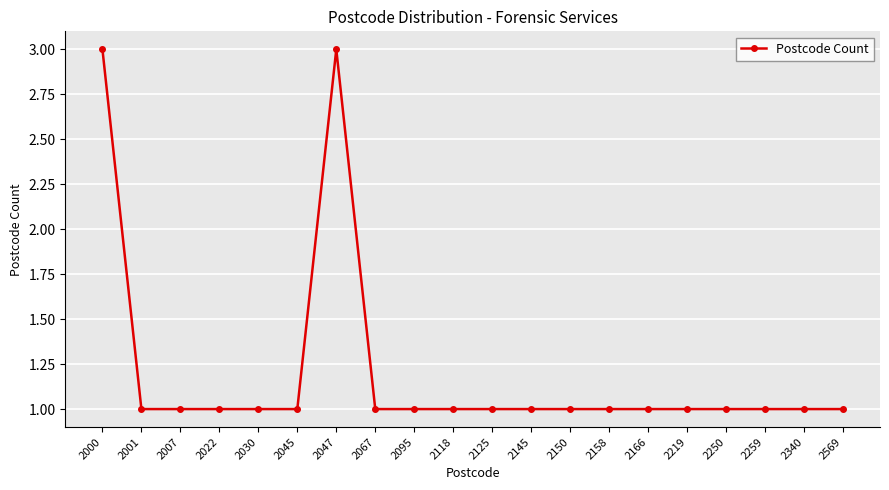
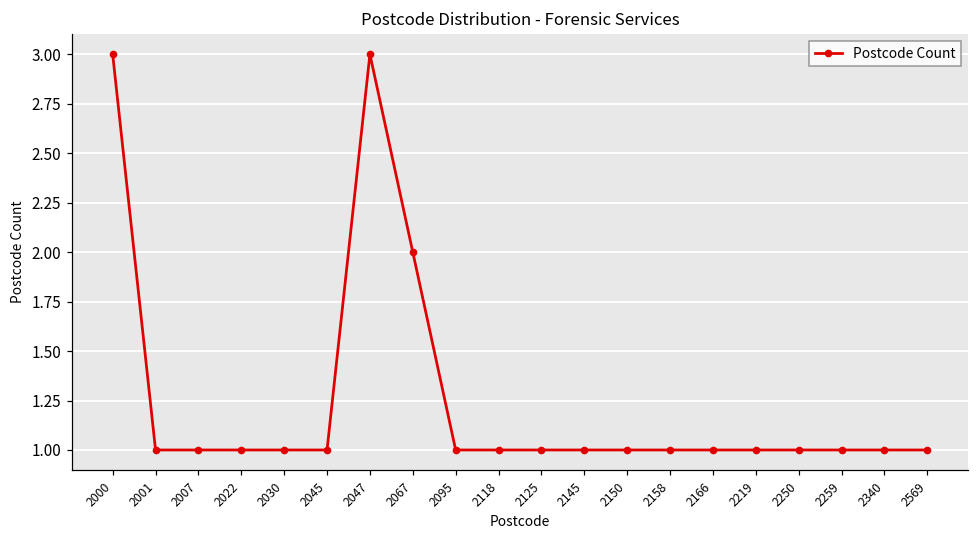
  {
    "2000": 3,
    "2001": 1,
    "2007": 1,
    "2022": 1,
    "2030": 1,
    "2045": 1,
    "2047": 3,
-   "2067": 1,
+   "2067": 2,
    "2095": 1,
    "2118": 1,
    "2125": 1,
    "2145": 1,
    "2150": 1,
    "2158": 1,
    "2166": 1,
    "2219": 1,
    "2250": 1,
    "2259": 1,
    "2340": 1,
    "2569": 1
  }
